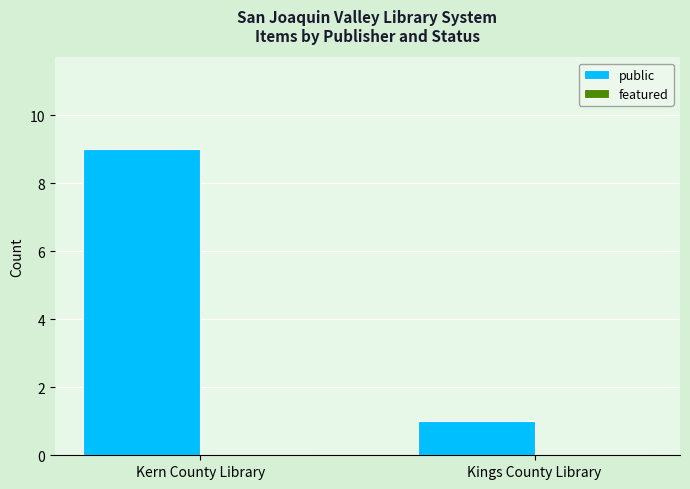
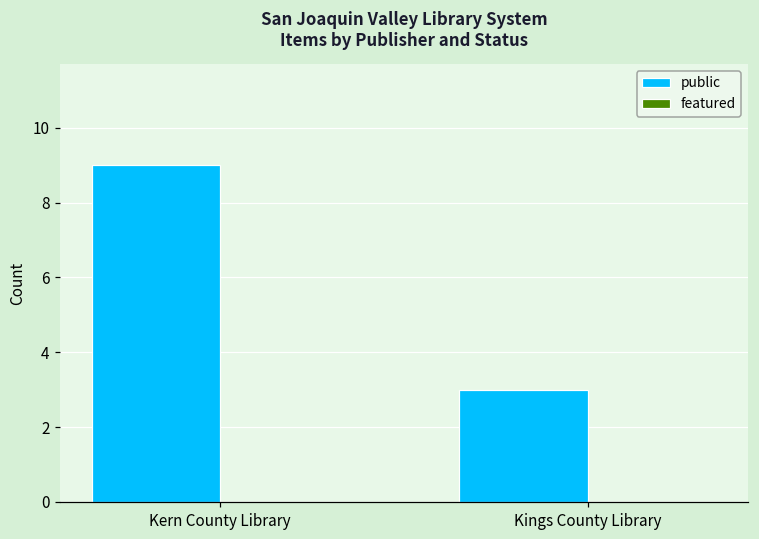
  {
    "public": {
      "Kern County Library": 9,
-     "Kings County Library": 1
+     "Kings County Library": 3
    },
    "featured": {
      "Kern County Library": 0,
      "Kings County Library": 0
    }
  }
